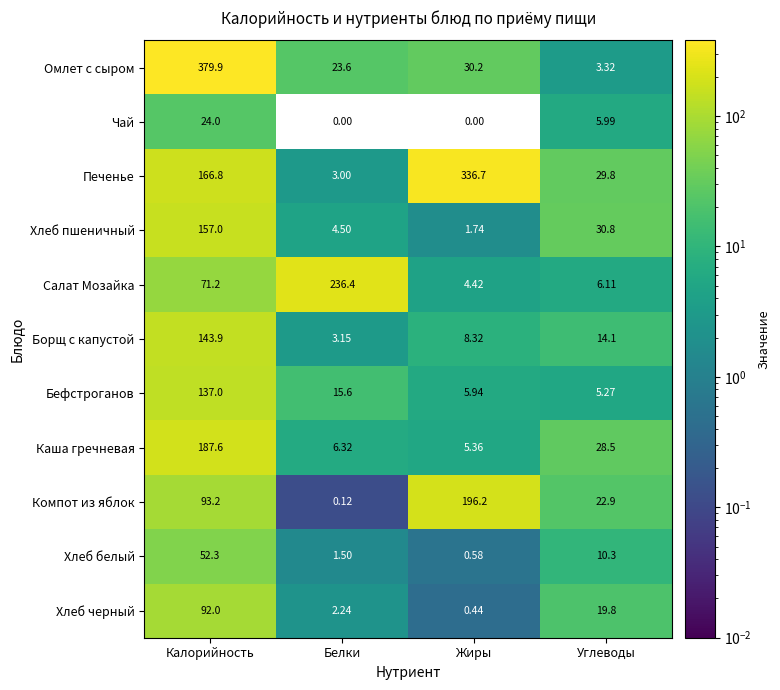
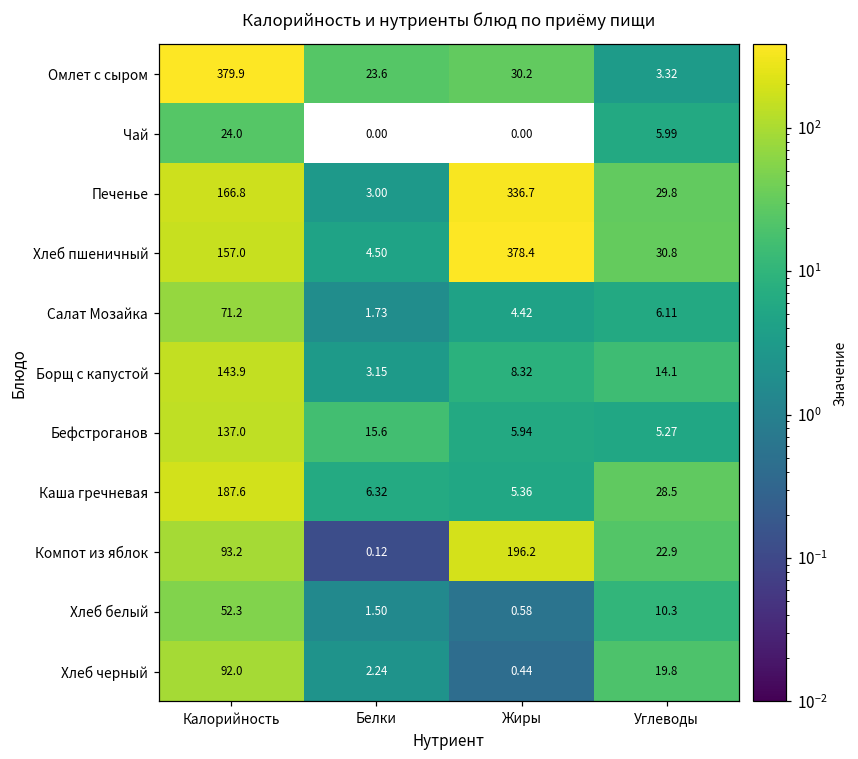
  {
    "Омлет с сыром": {
      "Калорийность": 379.9,
      "Белки": 23.6,
      "Жиры": 30.2,
      "Углеводы": 3.32
    },
    "Чай": {
      "Калорийность": 24.0,
      "Белки": 0.00,
      "Жиры": 0.00,
      "Углеводы": 5.99
    },
    "Печенье": {
      "Калорийность": 166.8,
      "Белки": 3.00,
      "Жиры": 336.7,
      "Углеводы": 29.8
    },
    "Хлеб пшеничный": {
      "Калорийность": 157.0,
      "Белки": 4.50,
-     "Жиры": 1.74,
+     "Жиры": 378.4,
      "Углеводы": 30.8
    },
    "Салат Мозайка": {
      "Калорийность": 71.2,
-     "Белки": 236.4,
+     "Белки": 1.73,
      "Жиры": 4.42,
      "Углеводы": 6.11
    },
    "Борщ с капустой": {
      "Калорийность": 143.9,
      "Белки": 3.15,
      "Жиры": 8.32,
      "Углеводы": 14.1
    },
    "Бефстроганов": {
      "Калорийность": 137.0,
      "Белки": 15.6,
      "Жиры": 5.94,
      "Углеводы": 5.27
    },
    "Каша гречневая": {
      "Калорийность": 187.6,
      "Белки": 6.32,
      "Жиры": 5.36,
      "Углеводы": 28.5
    },
    "Компот из яблок": {
      "Калорийность": 93.2,
      "Белки": 0.12,
      "Жиры": 196.2,
      "Углеводы": 22.9
    },
    "Хлеб белый": {
      "Калорийность": 52.3,
      "Белки": 1.50,
      "Жиры": 0.58,
      "Углеводы": 10.3
    },
    "Хлеб черный": {
      "Калорийность": 92.0,
      "Белки": 2.24,
      "Жиры": 0.44,
      "Углеводы": 19.8
    }
  }
